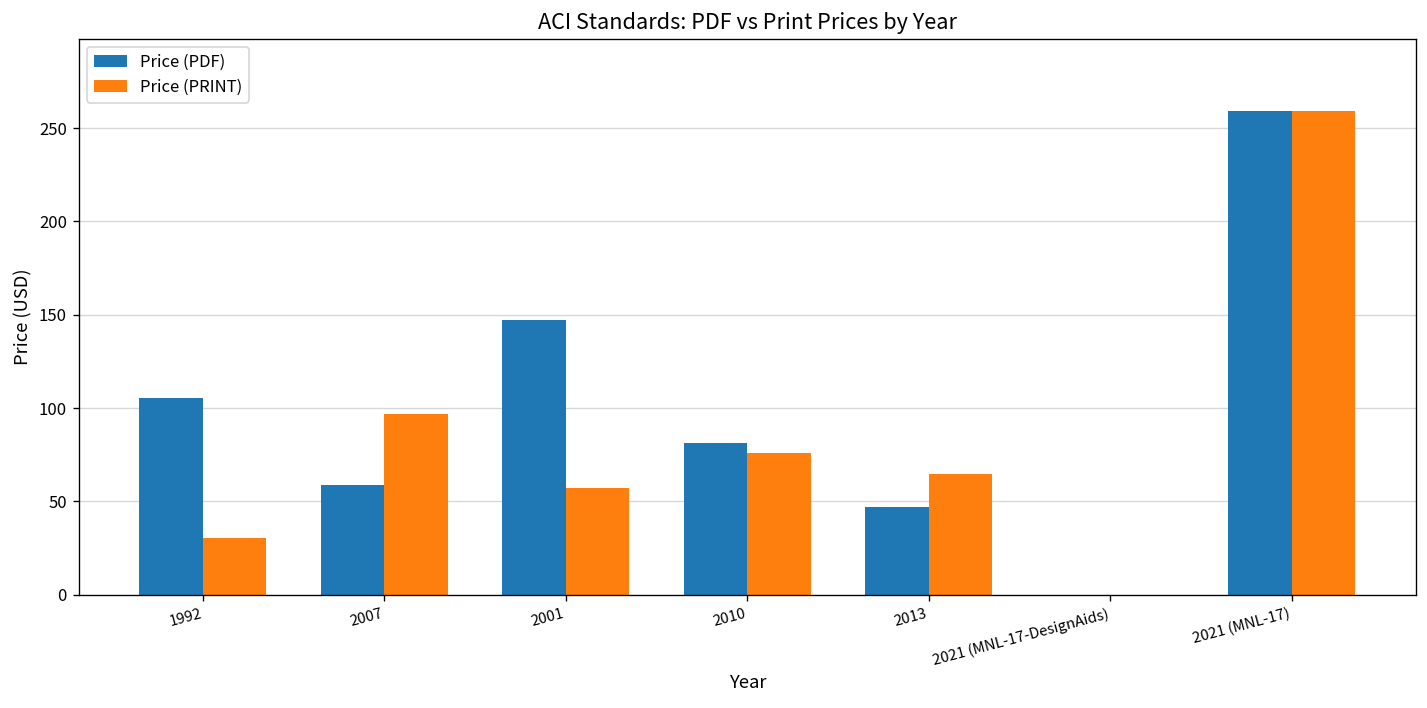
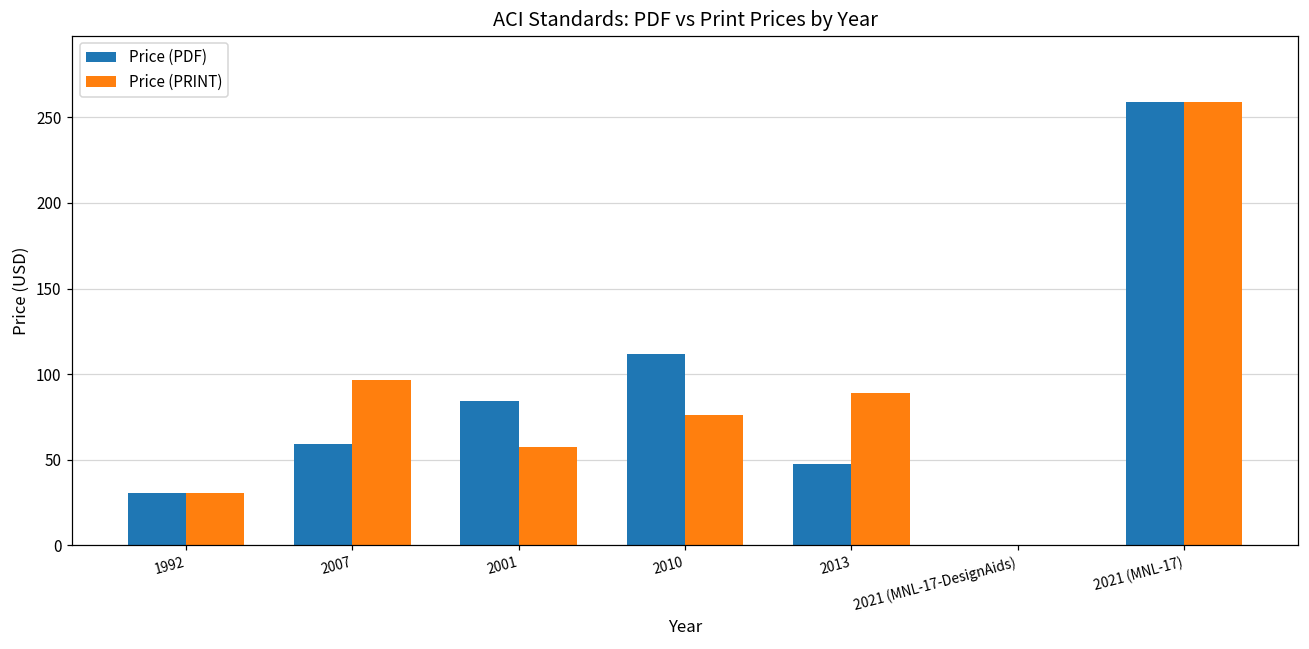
  {
    "Price (PDF)": {
-     "1992": 106,
+     "1992": 31,
      "2007": 59,
-     "2001": 147,
-     "2010": 82,
+     "2001": 84,
+     "2010": 112,
      "2013": 47,
      "2021 (MNL-17-DesignAids)": 0,
      "2021 (MNL-17)": 259
    },
    "Price (PRINT)": {
      "1992": 31,
      "2007": 97,
      "2001": 57,
      "2010": 76,
-     "2013": 65,
+     "2013": 89,
      "2021 (MNL-17-DesignAids)": 0,
      "2021 (MNL-17)": 259
    }
  }
